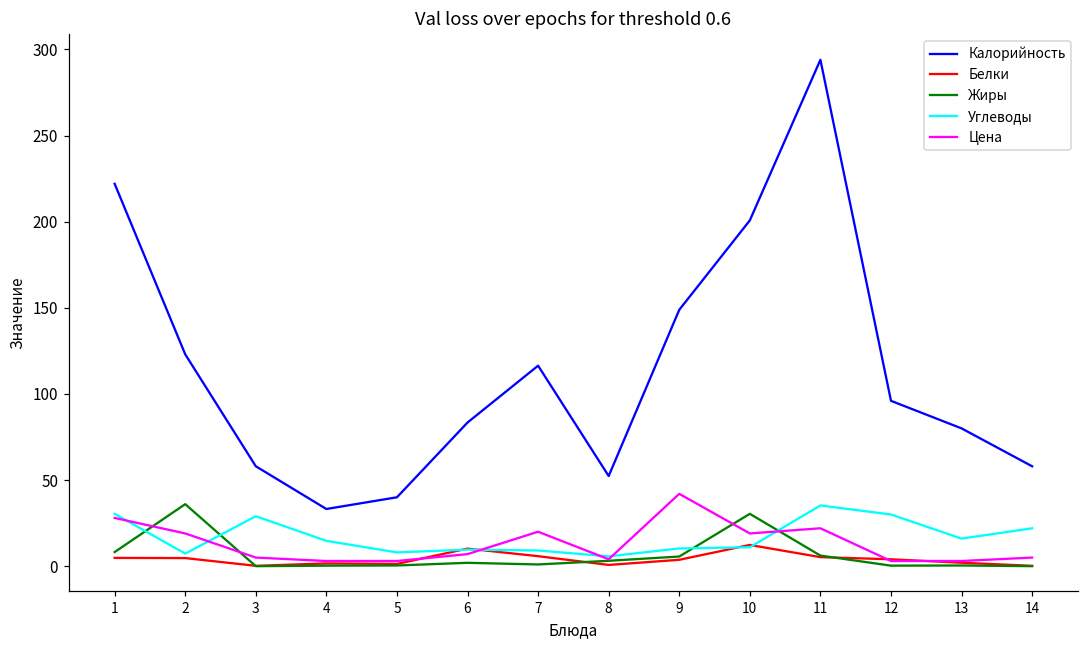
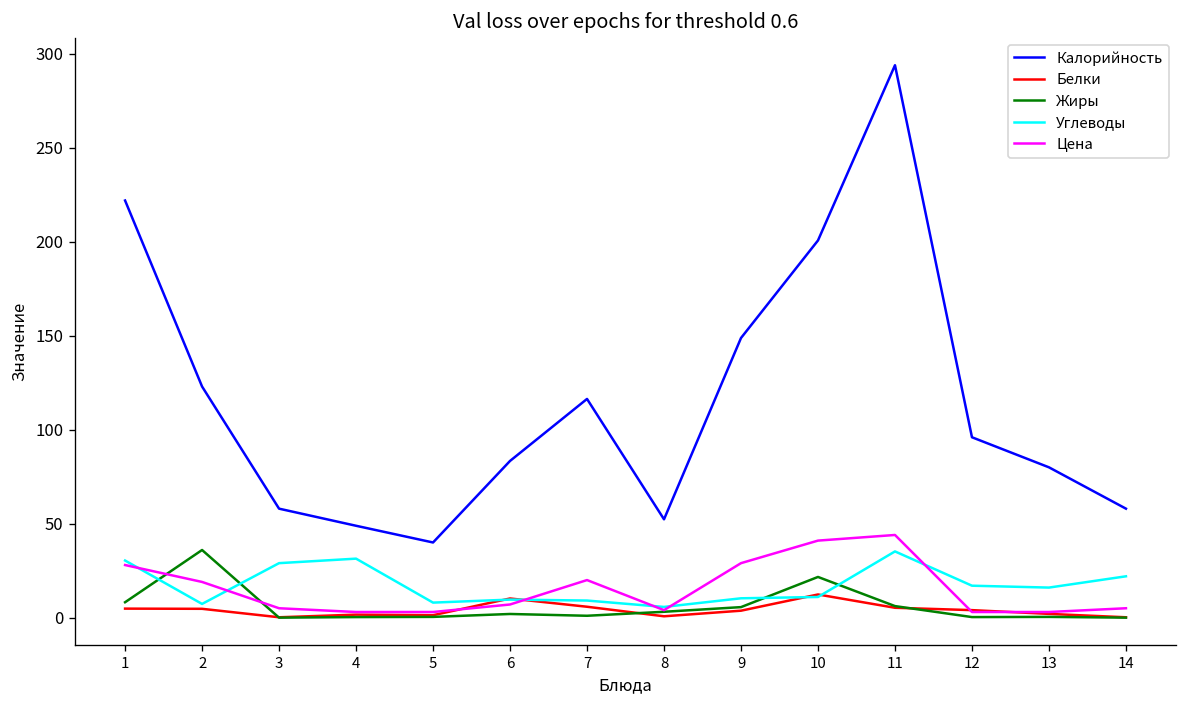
  {
    "Калорийность": {
      "1": 222,
      "2": 123,
      "3": 58,
-     "4": 33,
+     "4": 49,
      "5": 40,
      "6": 83,
      "7": 116,
      "8": 52,
      "9": 149,
      "10": 201,
      "11": 294,
      "12": 96,
      "13": 80,
      "14": 58
    },
    "Белки": {
      "1": 5,
      "2": 5,
      "7": 6,
      "8": 1,
      "9": 4
    },
    "Жиры": {
      "1": 8,
      "2": 36,
      "6": 2,
      "7": 1,
      "9": 6,
-     "10": 30,
+     "10": 22,
      "12": 0
    },
    "Углеводы": {
      "1": 30,
      "2": 7,
      "3": 29,
-     "4": 15,
+     "4": 31,
      "5": 8,
      "7": 9,
      "8": 6,
      "9": 10,
      "11": 35,
-     "12": 30,
+     "12": 17,
      "13": 16,
      "14": 22
    },
    "Цена": {
      "1": 28,
      "2": 19,
      "3": 5,
      "5": 3,
      "6": 7,
      "7": 20,
-     "9": 42,
-     "10": 19,
-     "11": 22,
+     "9": 29,
+     "10": 41,
+     "11": 44,
      "14": 5
    }
  }
